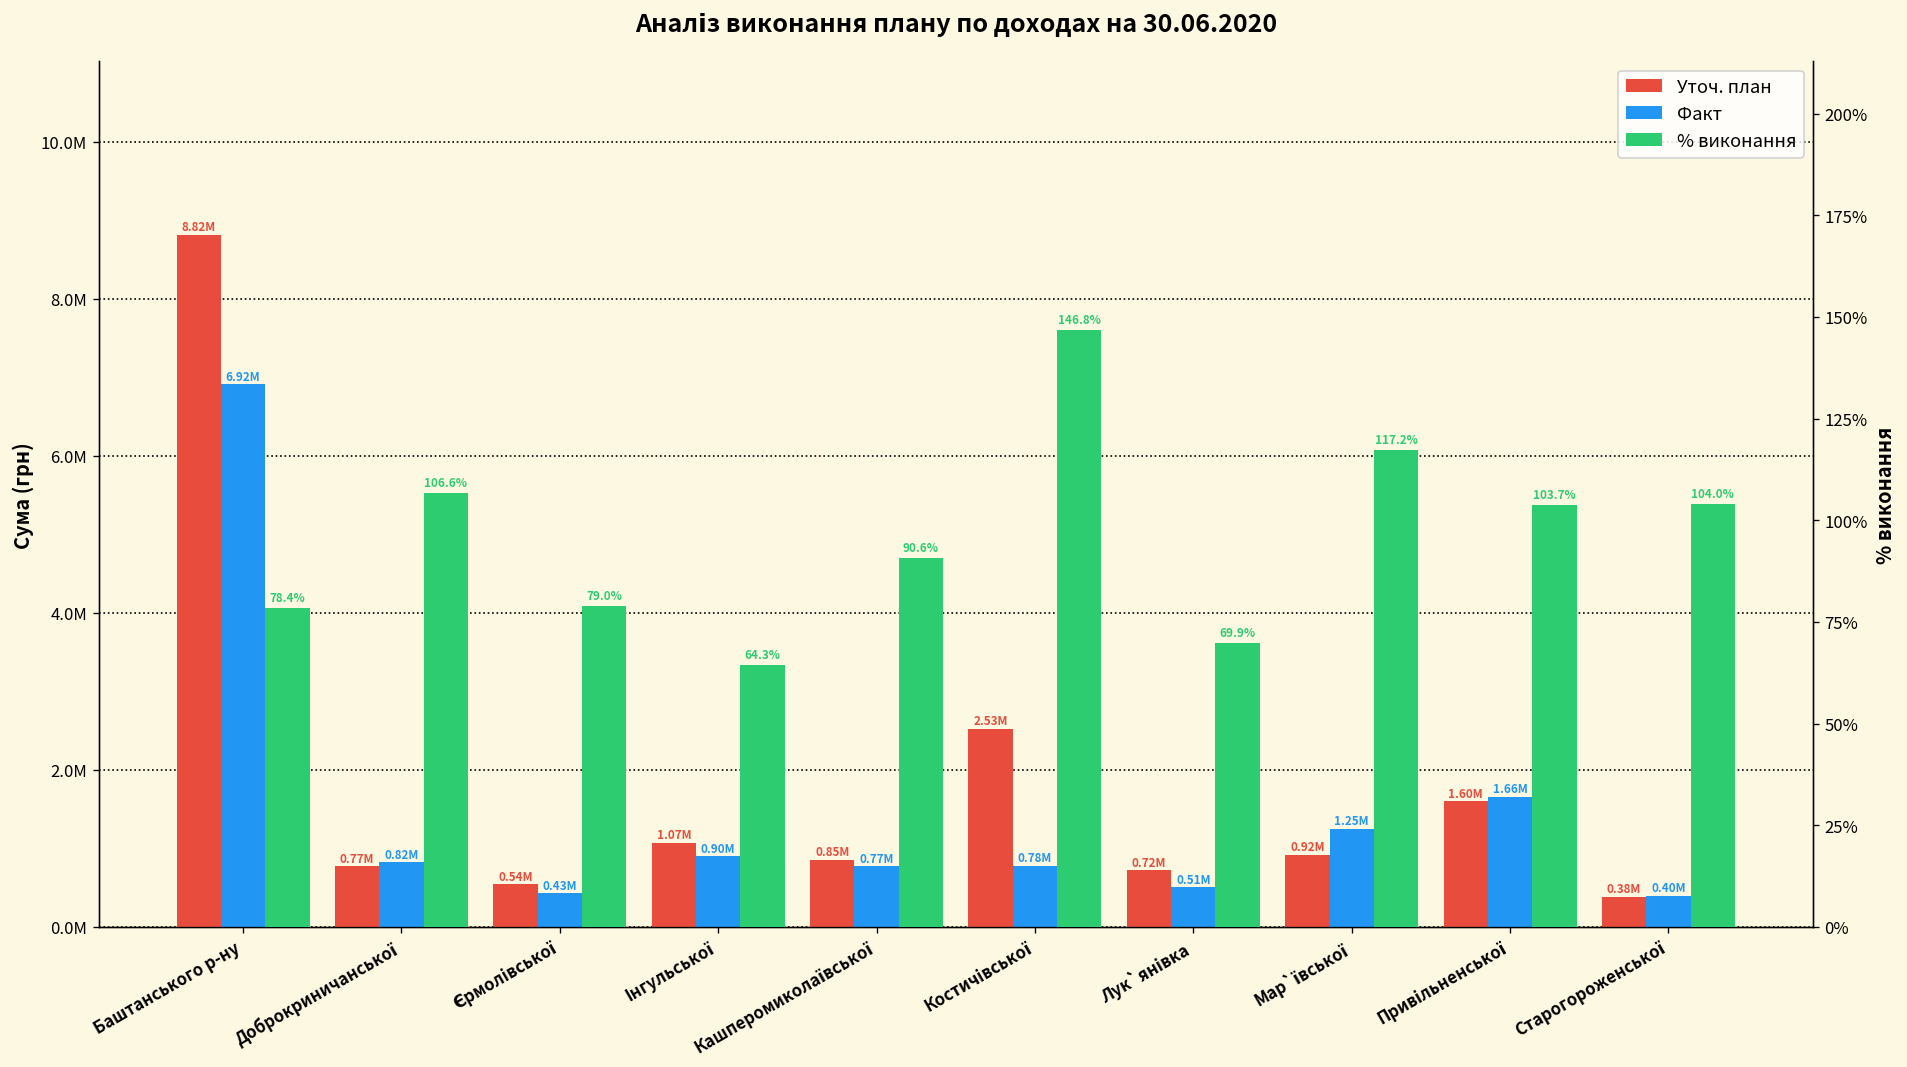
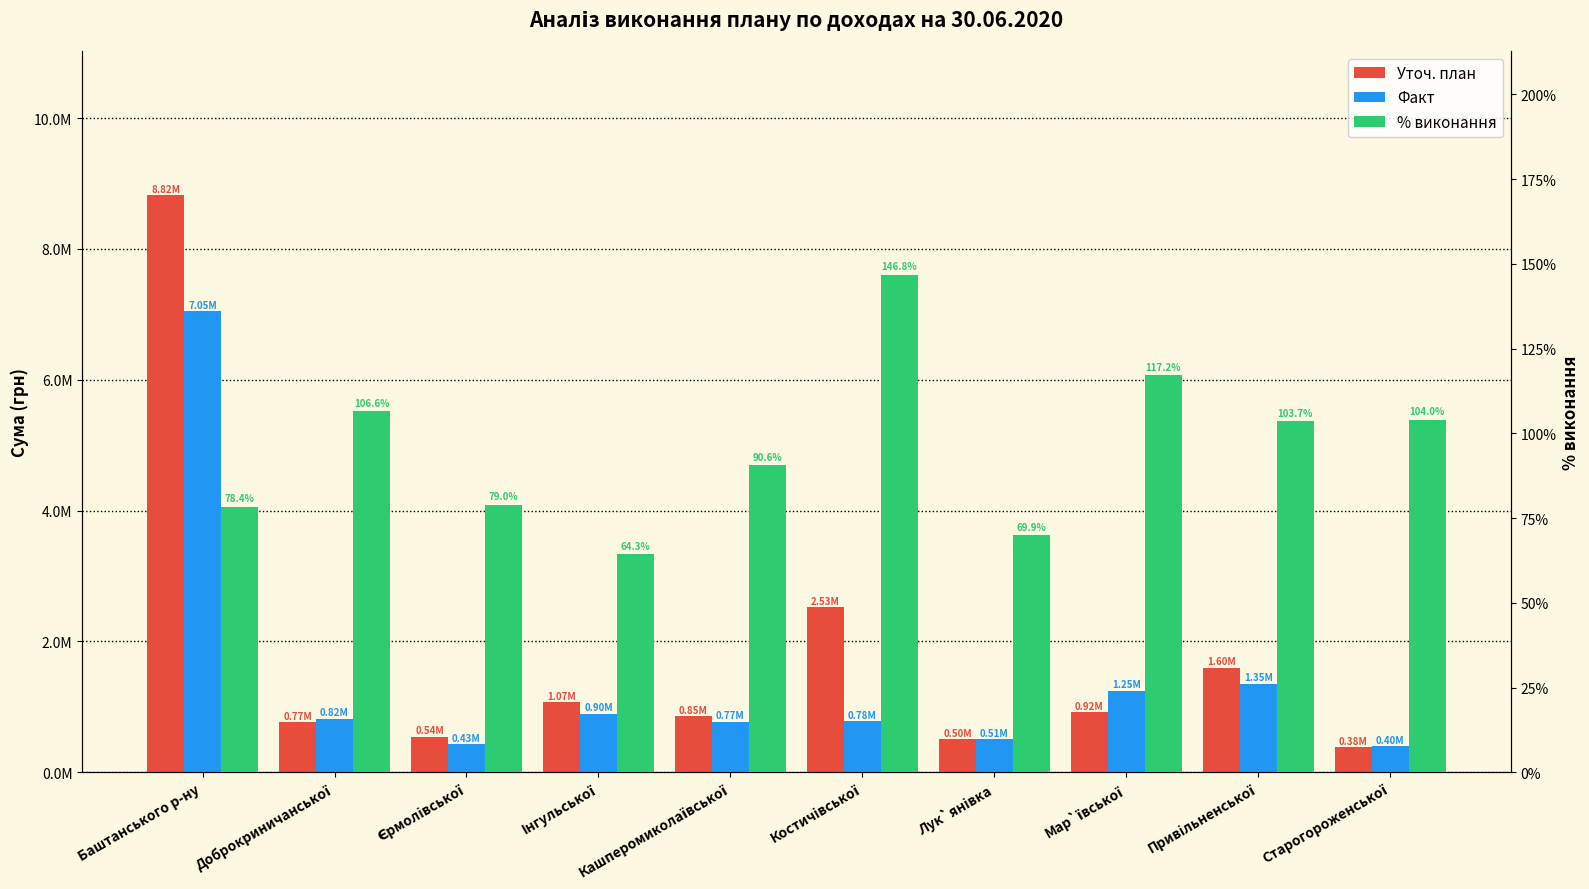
  {
    "Уточ. план": {
      "Баштанського р-ну": "8.82M",
      "Доброкриничанської": "0.77M",
      "Єрмолiвської": "0.54M",
      "Iнгульської": "1.07M",
      "Кашперомиколаївської": "0.85M",
      "Костичiвської": "2.53M",
-     "Лук`янiвка": "0.72M",
+     "Лук`янiвка": "0.50M",
      "Мар`ївської": "0.92M",
      "Привiльненської": "1.60M",
      "Старогороженської": "0.38M"
    },
    "Факт": {
-     "Баштанського р-ну": "6.92M",
+     "Баштанського р-ну": "7.05M",
      "Доброкриничанської": "0.82M",
      "Єрмолiвської": "0.43M",
      "Iнгульської": "0.90M",
      "Кашперомиколаївської": "0.77M",
      "Костичiвської": "0.78M",
      "Лук`янiвка": "0.51M",
      "Мар`ївської": "1.25M",
-     "Привiльненської": "1.66M",
+     "Привiльненської": "1.35M",
      "Старогороженської": "0.40M"
    },
    "% виконання": {
      "Баштанського р-ну": "78.4%",
      "Доброкриничанської": "106.6%",
      "Єрмолiвської": "79.0%",
      "Iнгульської": "64.3%",
      "Кашперомиколаївської": "90.6%",
      "Костичiвської": "146.8%",
      "Лук`янiвка": "69.9%",
      "Мар`ївської": "117.2%",
      "Привiльненської": "103.7%",
      "Старогороженської": "104.0%"
    }
  }
